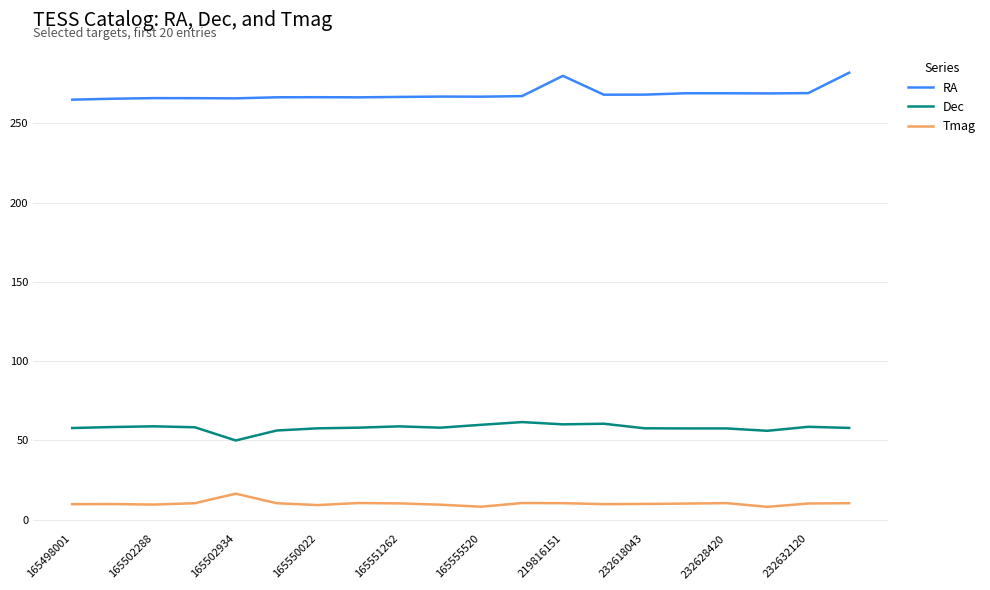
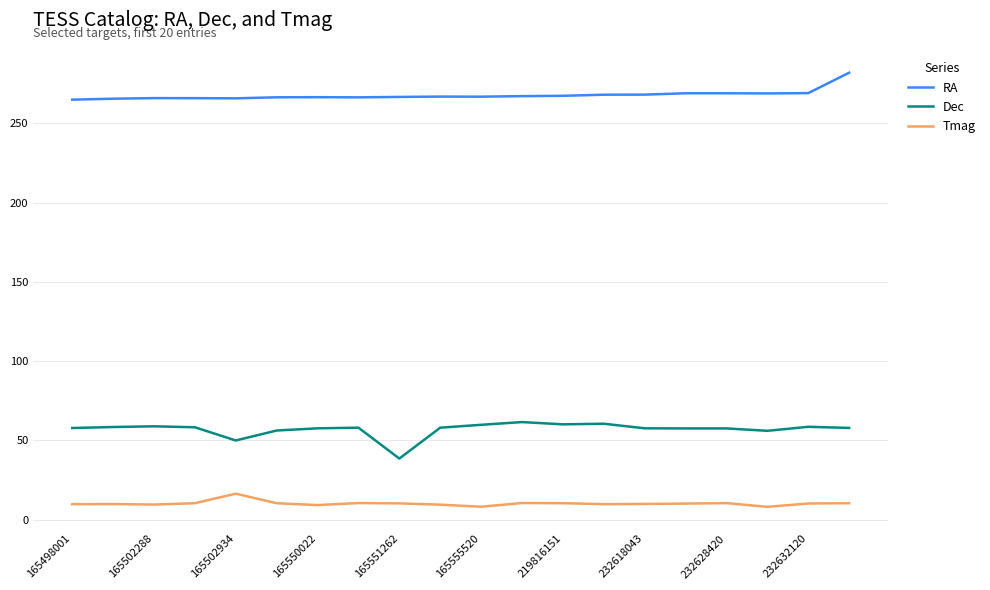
  {
    "RA": {
      "165498001": 265,
      "165502288": 266,
      "165502934": 266,
      "165550022": 267,
      "165551262": 267,
      "165555520": 267,
-     "219816151": 280,
+     "219816151": 267,
      "232618043": 268,
      "232628420": 269,
      "232632120": 269
    },
    "Dec": {
      "165498001": 58,
      "165502288": 59,
      "165502934": 50,
      "165550022": 58,
-     "165551262": 59,
+     "165551262": 39,
      "165555520": 60,
      "219816151": 60,
      "232618043": 58,
      "232628420": 58,
      "232632120": 59
    },
    "Tmag": {
      "165498001": 10,
      "165502288": 9,
      "165502934": 16,
      "165550022": 9,
      "165551262": 10,
      "165555520": 8,
      "219816151": 10,
      "232618043": 10,
      "232628420": 10,
      "232632120": 10
    }
  }
